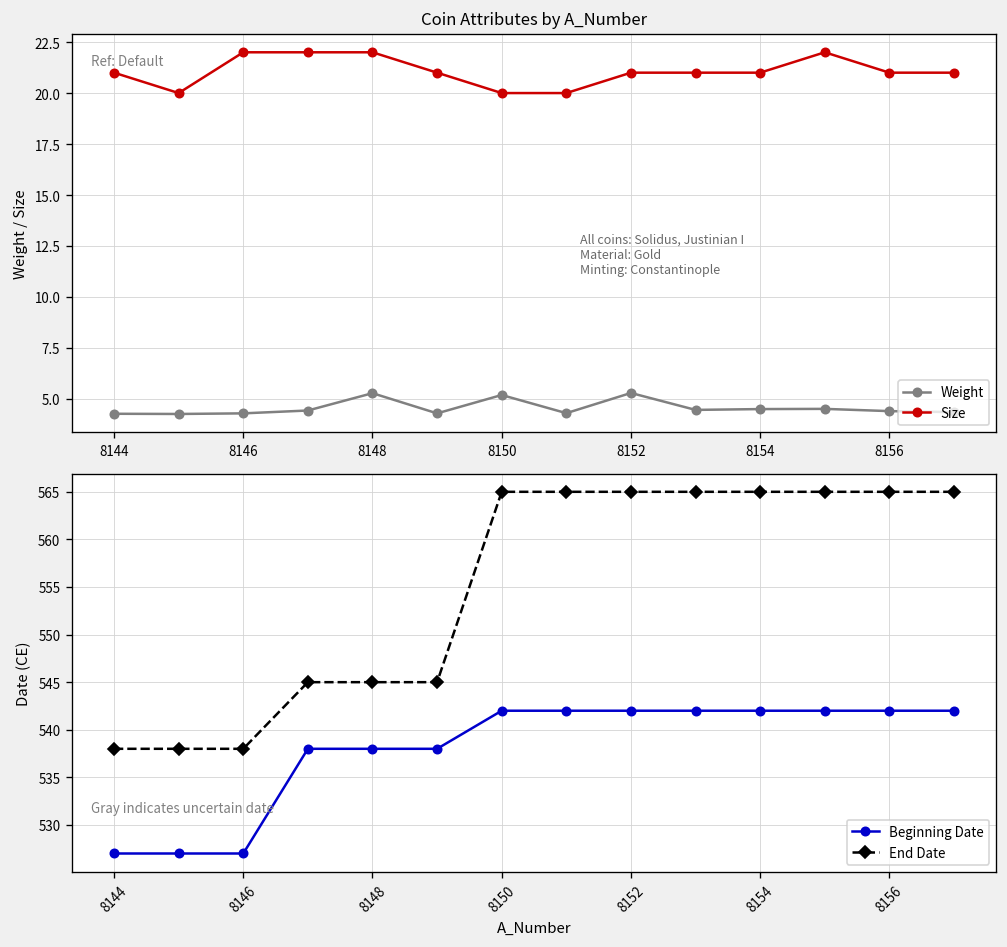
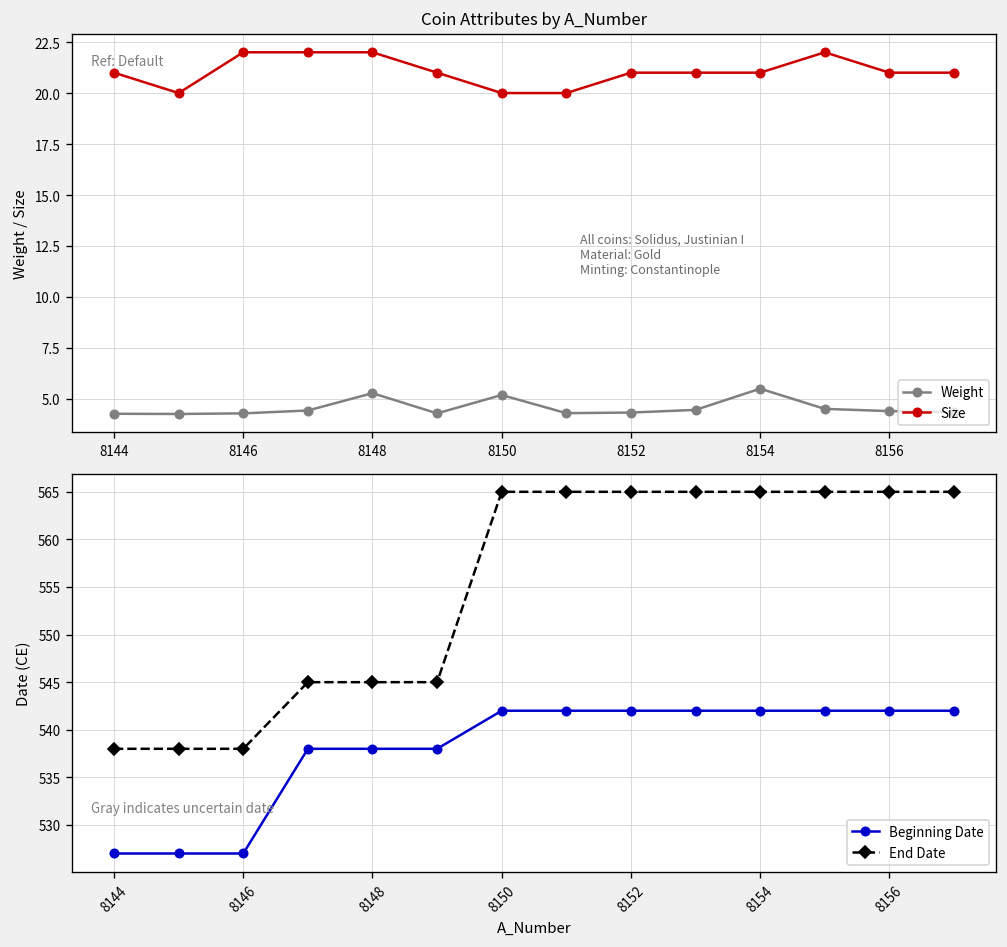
  {
    "Coin Attributes by A_Number": {
      "Weight": {
        "8144": 4.3,
        "8146": 4.3,
        "8148": 5.3,
        "8150": 5.2,
-       "8152": 5.3,
-       "8154": 4.5,
+       "8152": 4.3,
+       "8154": 5.5,
        "8156": 4.4
      },
      "Size": {
        "8144": 21.0,
        "8146": 22.0,
        "8148": 22.0,
        "8150": 20.0,
        "8152": 21.0,
        "8154": 21.0,
        "8156": 21.0
      }
    }
  }
